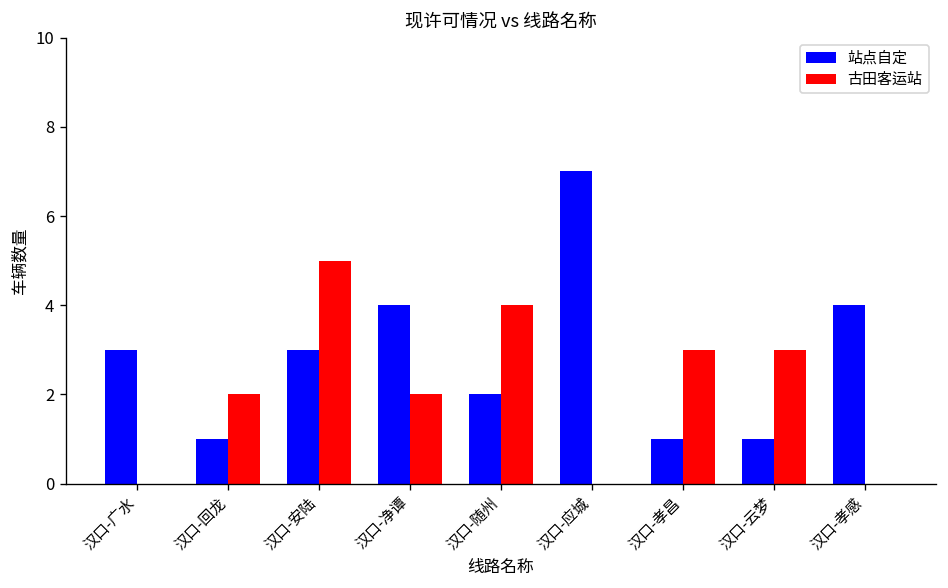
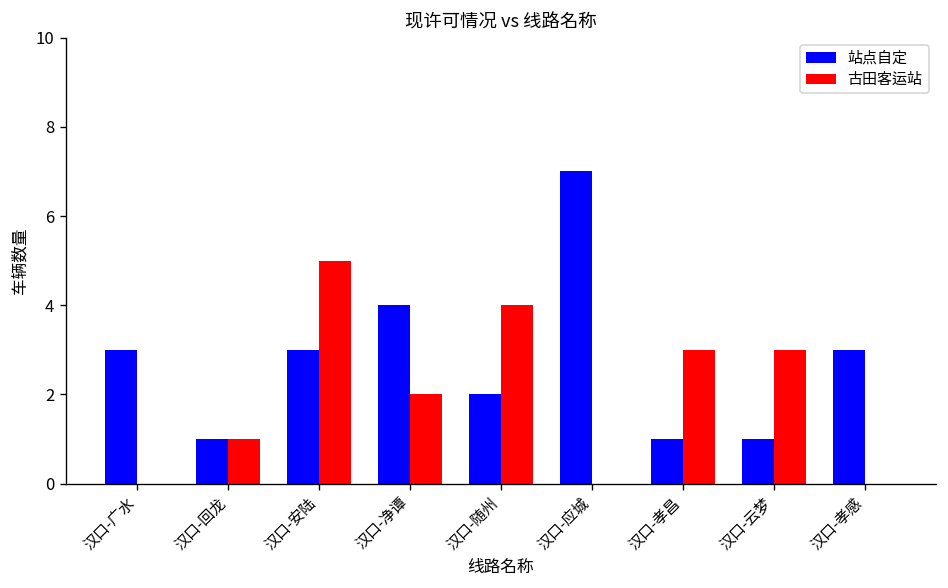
  {
    "站点自定": {
      "汉口-广水": 3,
      "汉口-回龙": 1,
      "汉口-安陆": 3,
      "汉口-净谭": 4,
      "汉口-随州": 2,
      "汉口-应城": 7,
      "汉口-孝昌": 1,
      "汉口-云梦": 1,
-     "汉口-孝感": 4
+     "汉口-孝感": 3
    },
    "古田客运站": {
      "汉口-广水": 0,
-     "汉口-回龙": 2,
+     "汉口-回龙": 1,
      "汉口-安陆": 5,
      "汉口-净谭": 2,
      "汉口-随州": 4,
      "汉口-应城": 0,
      "汉口-孝昌": 3,
      "汉口-云梦": 3,
      "汉口-孝感": 0
    }
  }
